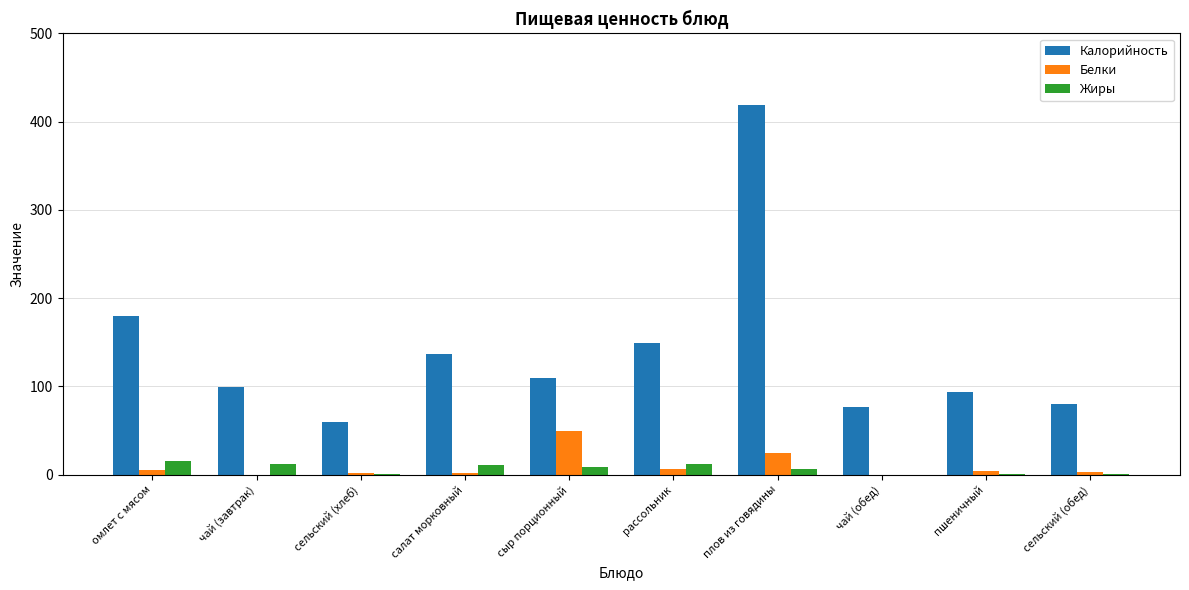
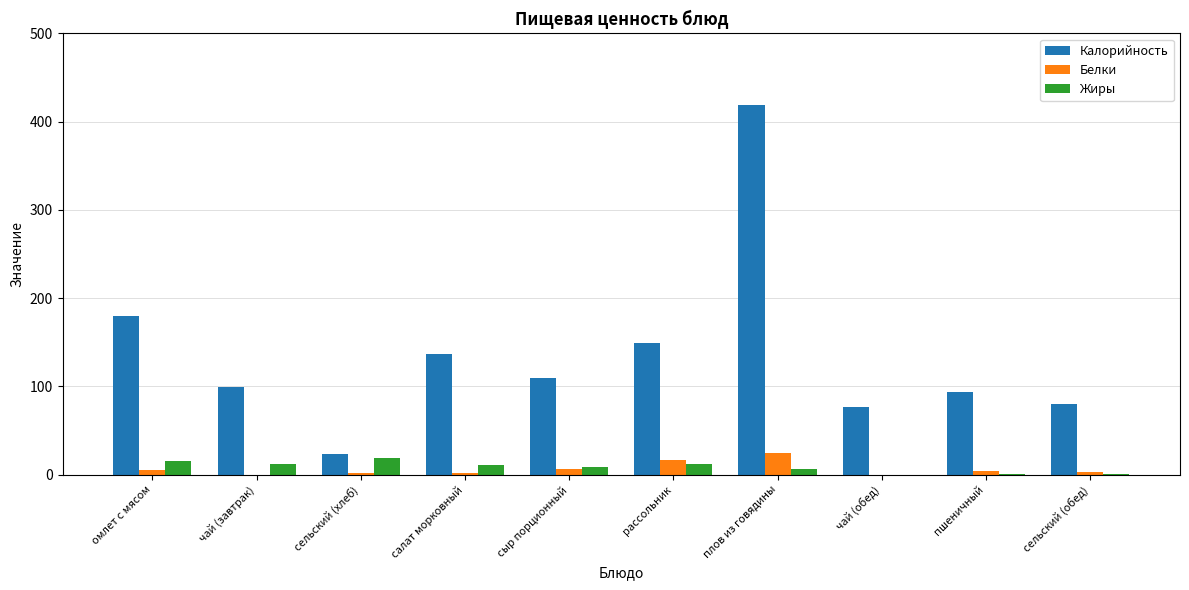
  {
    "Калорийность": {
      "омлет с мясом": 180,
      "чай (завтрак)": 100,
-     "сельский (хлеб)": 60,
+     "сельский (хлеб)": 20,
      "салат морковный": 140,
      "сыр порционный": 110,
      "рассольник": 150,
      "плов из говядины": 420,
      "чай (обед)": 80,
      "пшеничный": 90,
      "сельский (обед)": 80
    },
    "Белки": {
      "омлет с мясом": 10,
      "чай (завтрак)": 0,
-     "сыр порционный": 50,
-     "рассольник": 10,
+     "сыр порционный": 10,
+     "рассольник": 20,
      "плов из говядины": 30,
      "чай (обед)": 0,
      "пшеничный": 0,
      "сельский (обед)": 0
    },
    "Жиры": {
      "омлет с мясом": 20,
      "чай (завтрак)": 10,
-     "сельский (хлеб)": 0,
+     "сельский (хлеб)": 20,
      "салат морковный": 10,
      "сыр порционный": 10,
      "рассольник": 10,
      "плов из говядины": 10,
      "чай (обед)": 0
    }
  }
